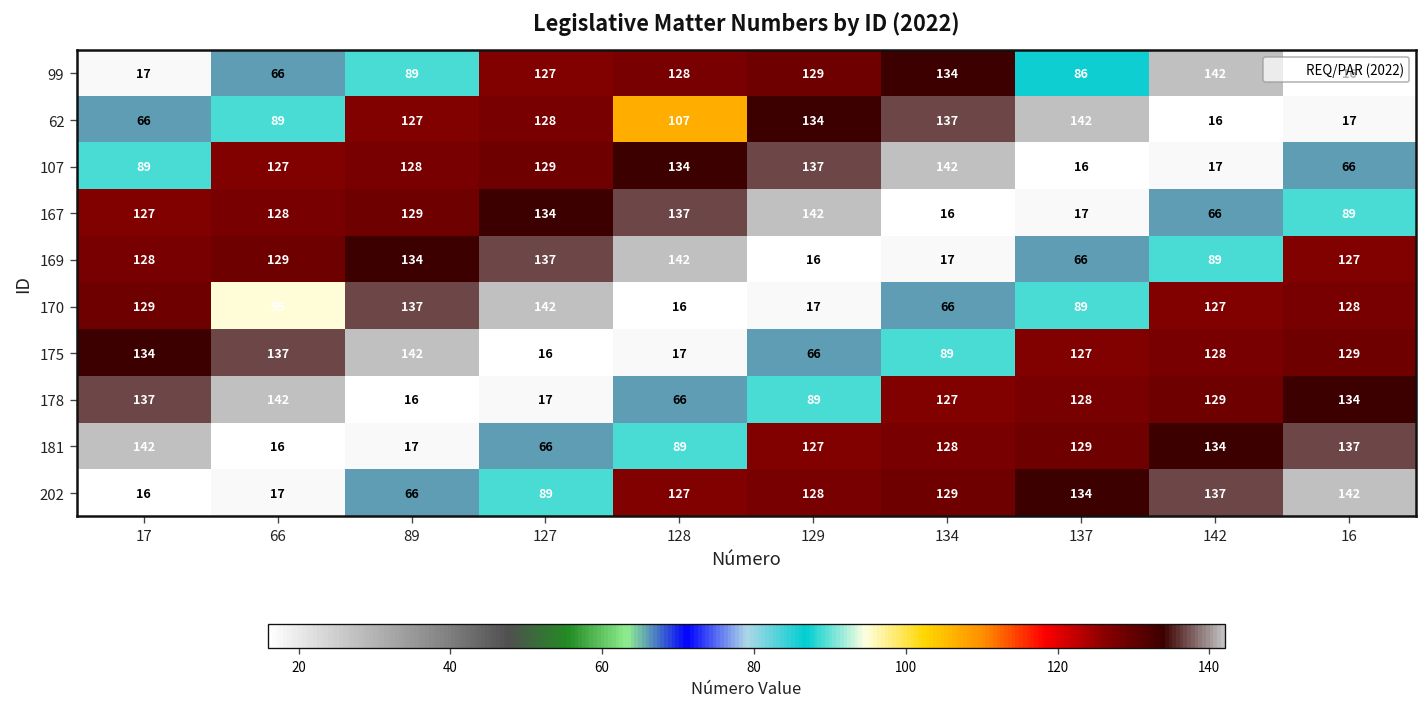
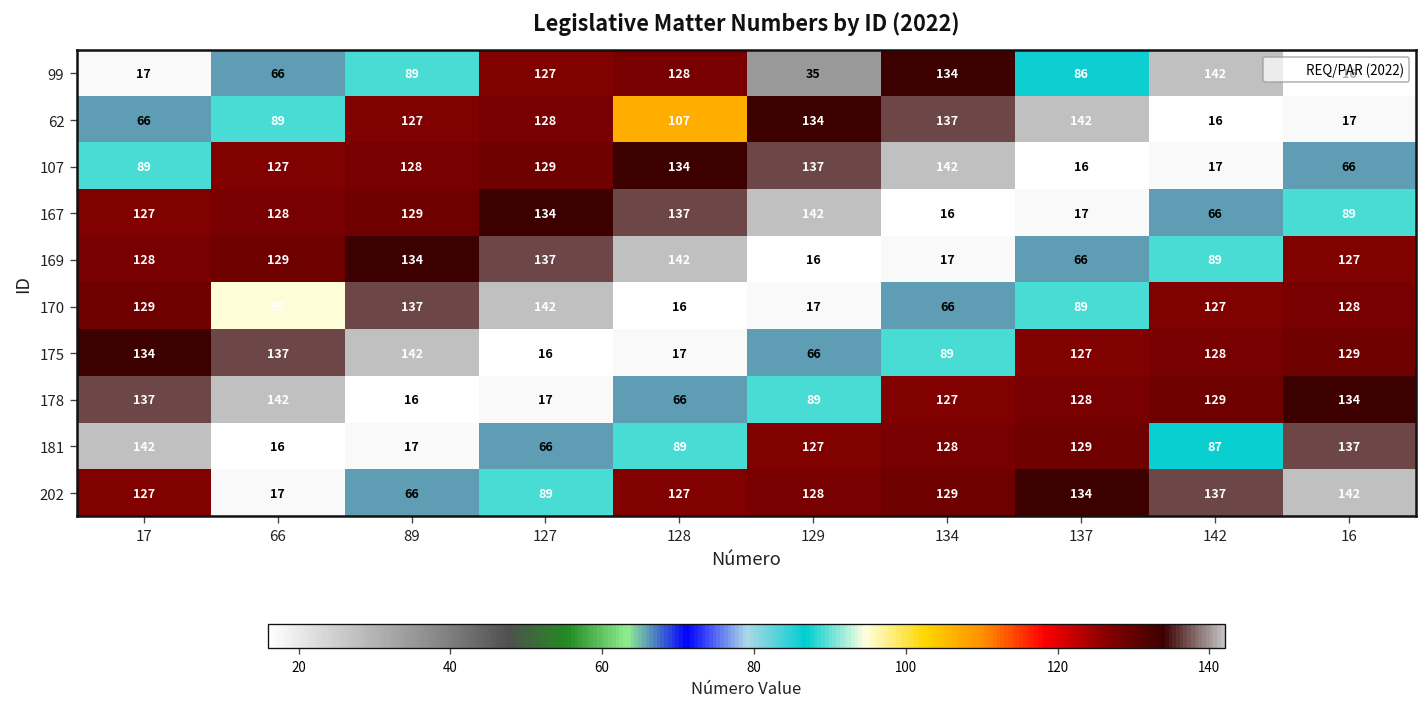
  {
    "99": {
      "17": 17,
      "66": 66,
      "89": 89,
      "127": 127,
      "128": 128,
-     "129": 129,
+     "129": 35,
      "134": 134,
      "137": 86,
      "142": 142
    },
    "62": {
      "17": 66,
      "66": 89,
      "89": 127,
      "127": 128,
      "128": 107,
      "129": 134,
      "134": 137,
      "137": 142,
      "142": 16,
      "16": 17
    },
    "107": {
      "17": 89,
      "66": 127,
      "89": 128,
      "127": 129,
      "128": 134,
      "129": 137,
      "134": 142,
      "137": 16,
      "142": 17,
      "16": 66
    },
    "167": {
      "17": 127,
      "66": 128,
      "89": 129,
      "127": 134,
      "128": 137,
      "129": 142,
      "134": 16,
      "137": 17,
      "142": 66,
      "16": 89
    },
    "169": {
      "17": 128,
      "66": 129,
      "89": 134,
      "127": 137,
      "128": 142,
      "129": 16,
      "134": 17,
      "137": 66,
      "142": 89,
      "16": 127
    },
    "170": {
      "17": 129,
      "89": 137,
      "127": 142,
      "128": 16,
      "129": 17,
      "134": 66,
      "137": 89,
      "142": 127,
      "16": 128
    },
    "175": {
      "17": 134,
      "66": 137,
      "89": 142,
      "127": 16,
      "128": 17,
      "129": 66,
      "134": 89,
      "137": 127,
      "142": 128,
      "16": 129
    },
    "178": {
      "17": 137,
      "66": 142,
      "89": 16,
      "127": 17,
      "128": 66,
      "129": 89,
      "134": 127,
      "137": 128,
      "142": 129,
      "16": 134
    },
    "181": {
      "17": 142,
      "66": 16,
      "89": 17,
      "127": 66,
      "128": 89,
      "129": 127,
      "134": 128,
      "137": 129,
-     "142": 134,
+     "142": 87,
      "16": 137
    },
    "202": {
-     "17": 16,
+     "17": 127,
      "66": 17,
      "89": 66,
      "127": 89,
      "128": 127,
      "129": 128,
      "134": 129,
      "137": 134,
      "142": 137,
      "16": 142
    }
  }
